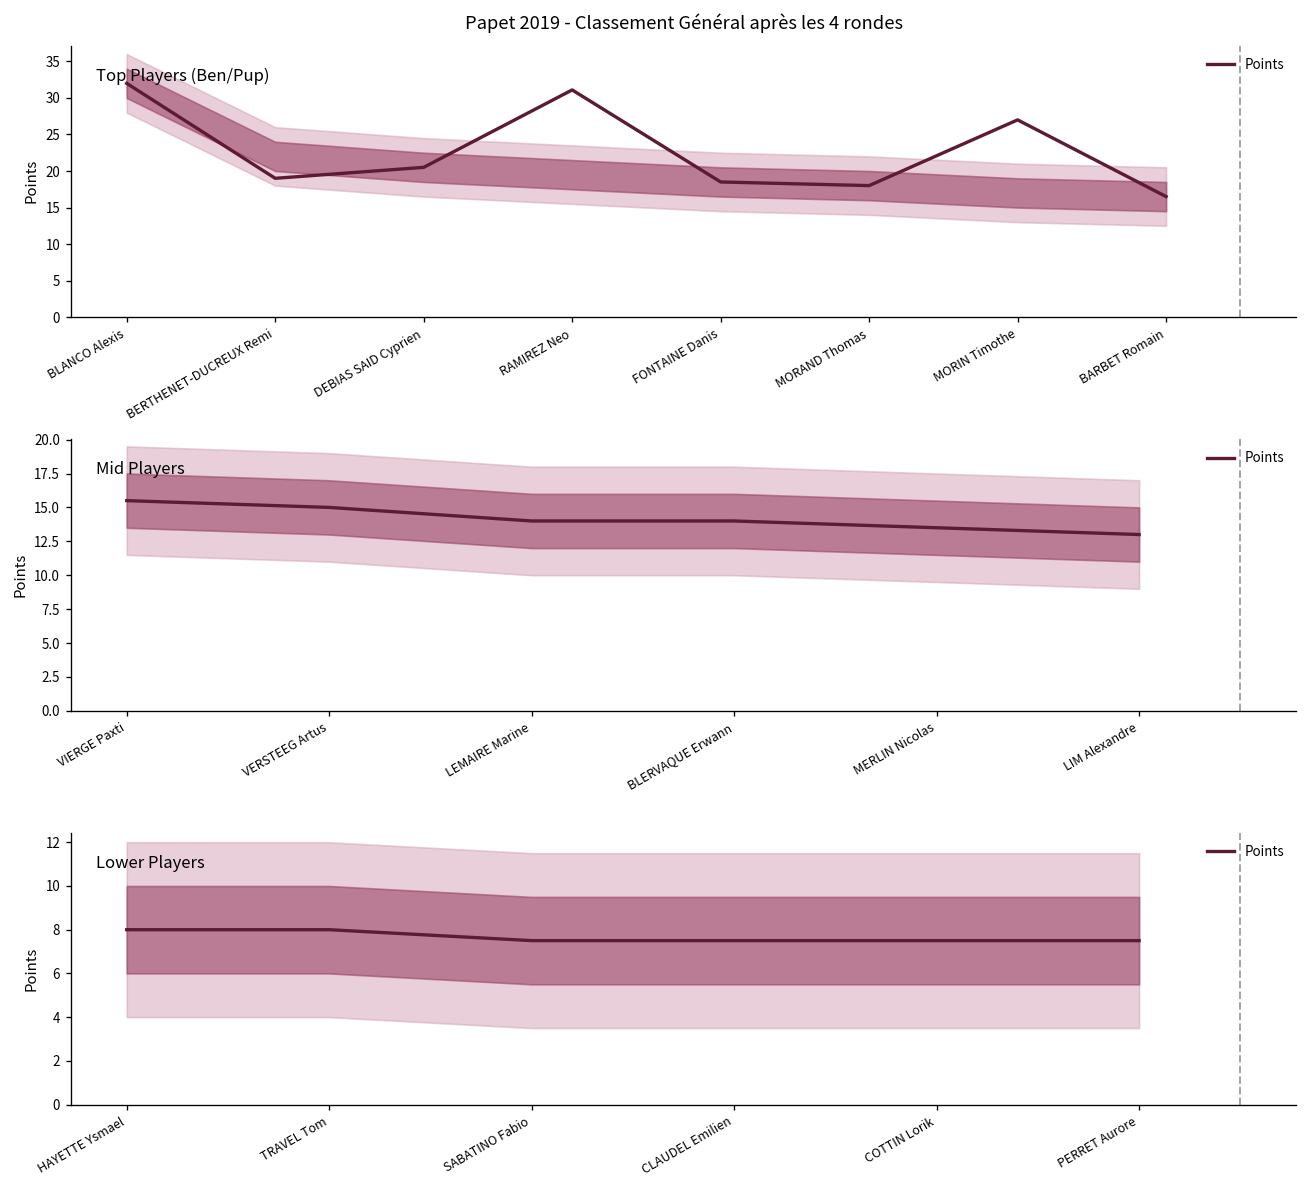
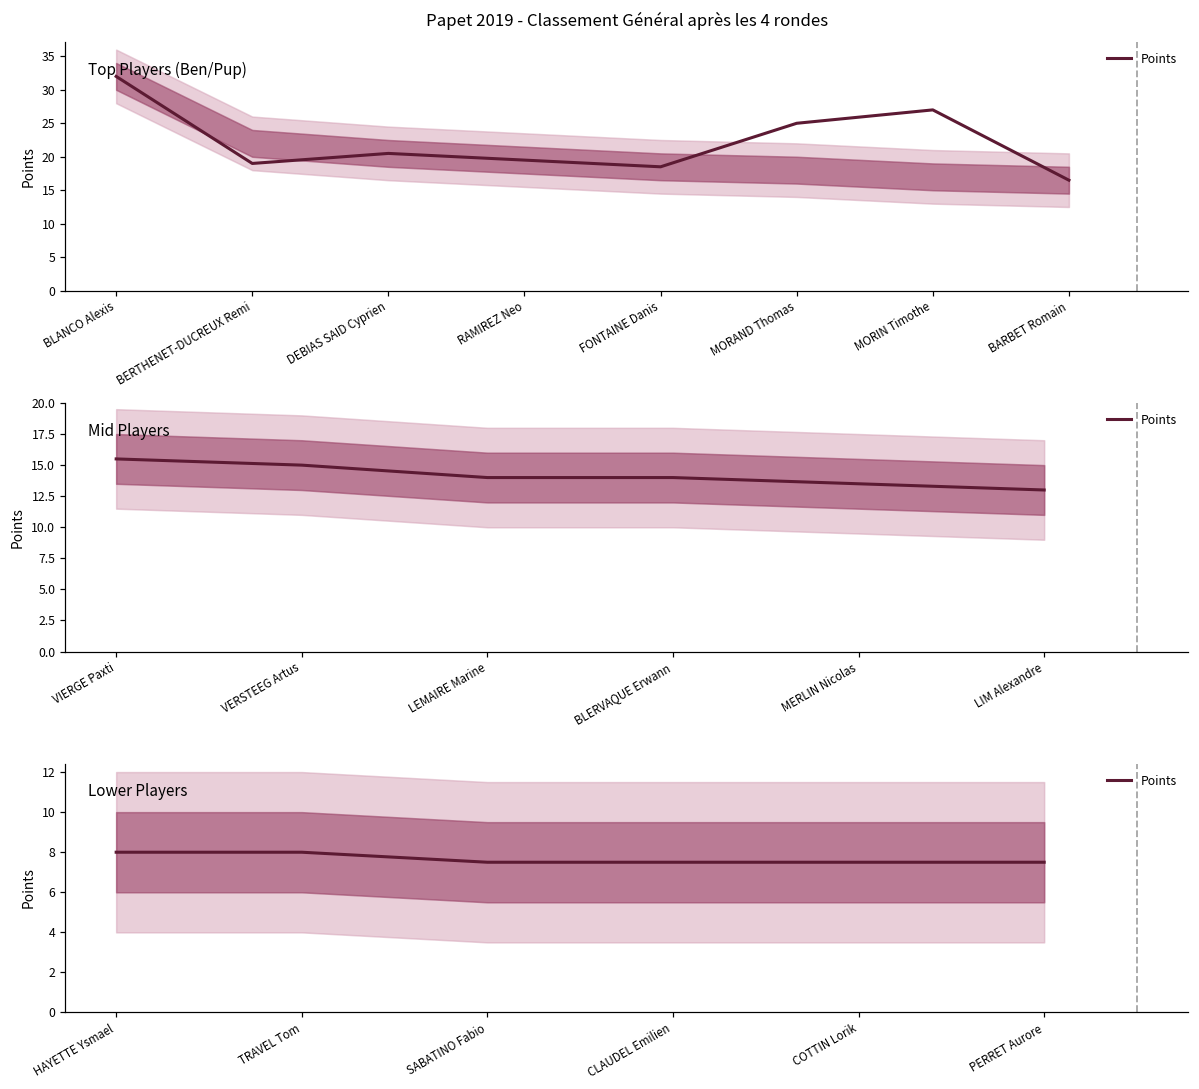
  {
    "Papet 2019 - Classement Général après les 4 rondes": {
      "Points": {
        "BLANCO Alexis": 32,
        "BERTHENET-DUCREUX Remi": 19,
        "DEBIAS SAID Cyprien": 21,
-       "RAMIREZ Neo": 31,
+       "RAMIREZ Neo": 20,
        "FONTAINE Danis": 19,
-       "MORAND Thomas": 18,
+       "MORAND Thomas": 25,
        "MORIN Timothe": 27,
        "BARBET Romain": 17
      }
    }
  }
